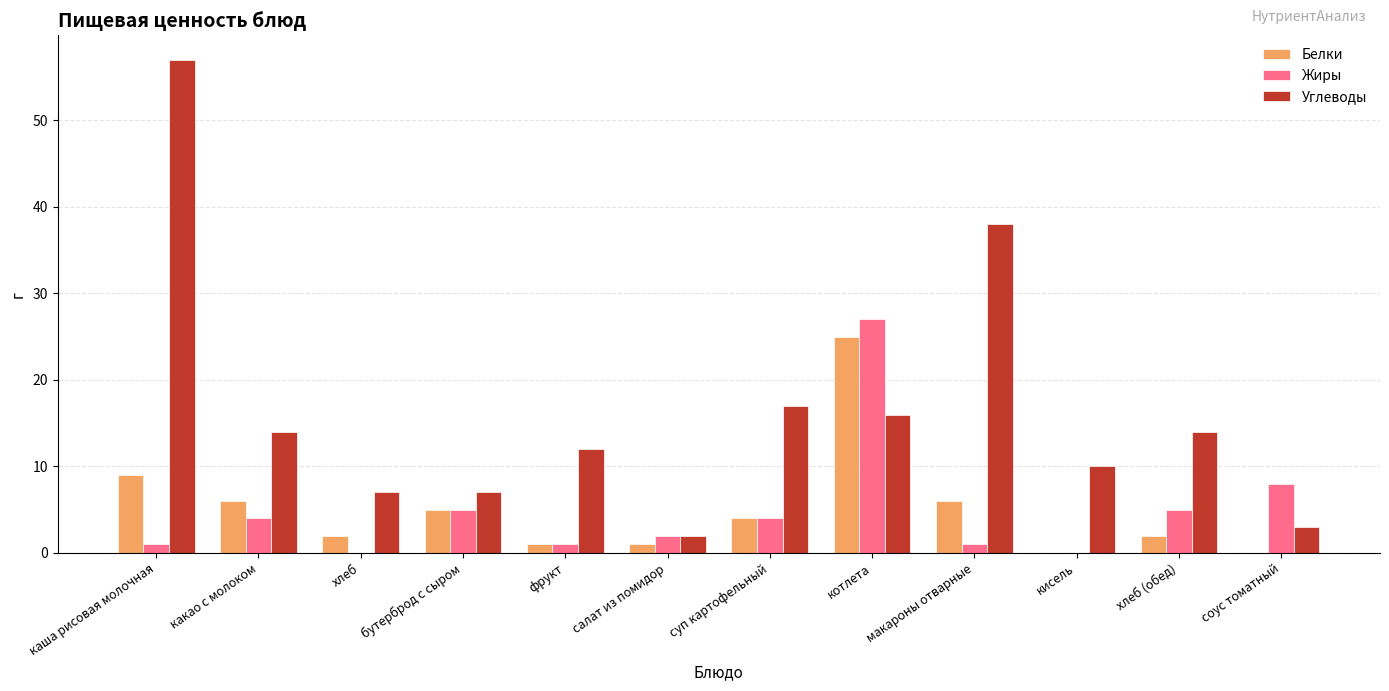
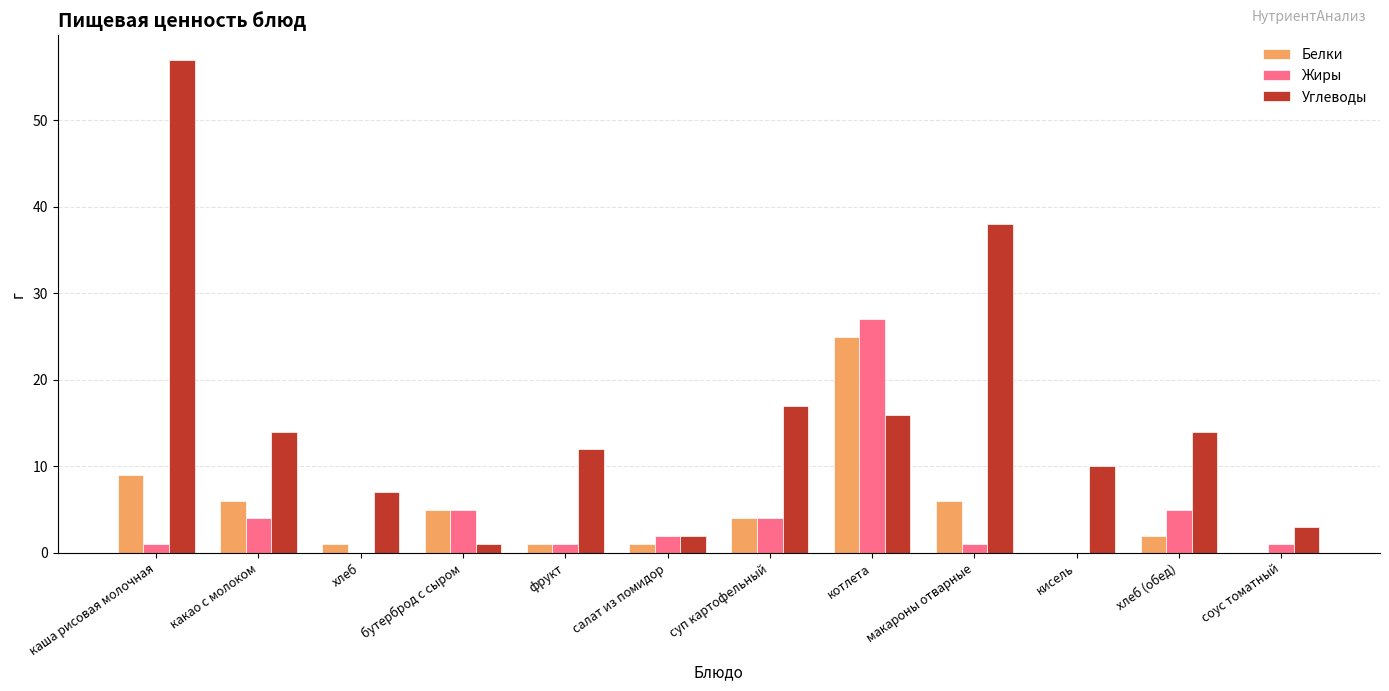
  {
    "Белки": {
      "каша рисовая молочная": 9,
      "какао с молоком": 6,
-     "хлеб": 2,
+     "хлеб": 1,
      "бутерброд с сыром": 5,
      "фрукт": 1,
      "салат из помидор": 1,
      "суп картофельный": 4,
      "котлета": 25,
      "макароны отварные": 6,
      "кисель": 0,
      "хлеб (обед)": 2,
      "соус томатный": 0
    },
    "Жиры": {
      "каша рисовая молочная": 1,
      "какао с молоком": 4,
      "хлеб": 0,
      "бутерброд с сыром": 5,
      "фрукт": 1,
      "салат из помидор": 2,
      "суп картофельный": 4,
      "котлета": 27,
      "макароны отварные": 1,
      "кисель": 0,
      "хлеб (обед)": 5,
-     "соус томатный": 8
+     "соус томатный": 1
    },
    "Углеводы": {
      "каша рисовая молочная": 57,
      "какао с молоком": 14,
      "хлеб": 7,
-     "бутерброд с сыром": 7,
+     "бутерброд с сыром": 1,
      "фрукт": 12,
      "салат из помидор": 2,
      "суп картофельный": 17,
      "котлета": 16,
      "макароны отварные": 38,
      "кисель": 10,
      "хлеб (обед)": 14,
      "соус томатный": 3
    }
  }
